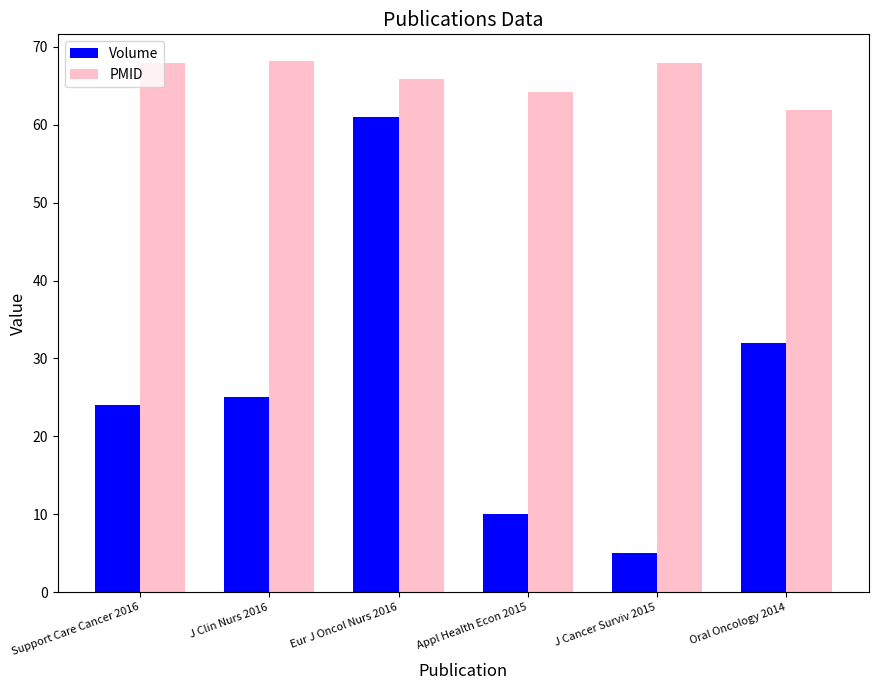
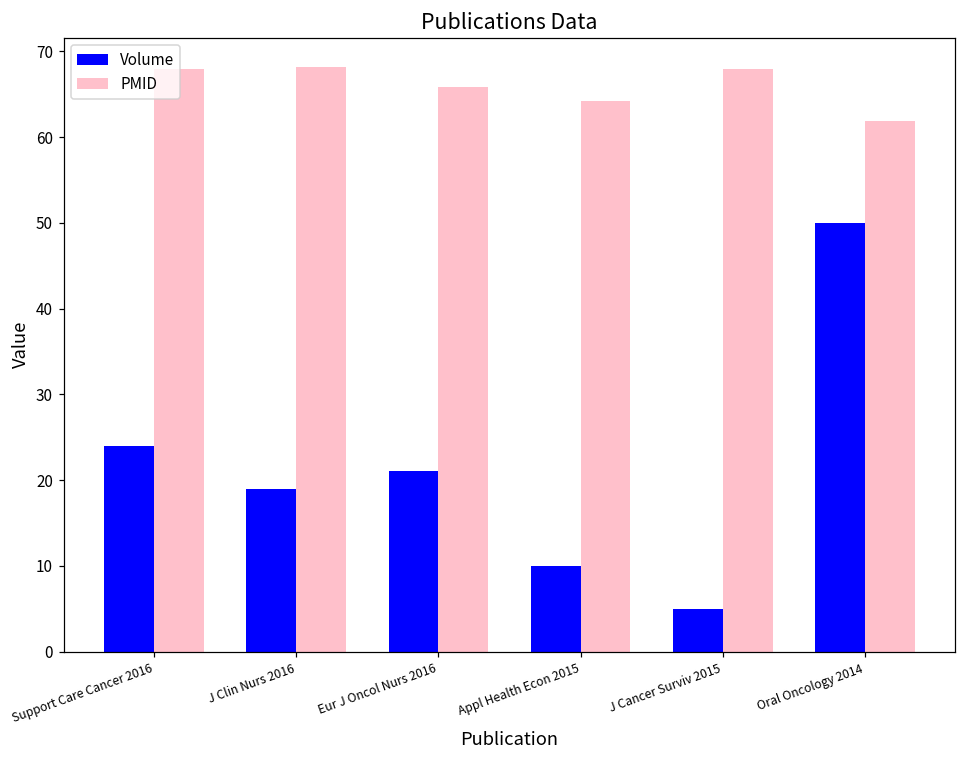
  {
    "Volume": {
      "Support Care Cancer 2016": 24,
-     "J Clin Nurs 2016": 25,
-     "Eur J Oncol Nurs 2016": 61,
+     "J Clin Nurs 2016": 19,
+     "Eur J Oncol Nurs 2016": 21,
      "Appl Health Econ 2015": 10,
      "J Cancer Surviv 2015": 5,
-     "Oral Oncology 2014": 32
+     "Oral Oncology 2014": 50
    },
    "PMID": {
      "J Clin Nurs 2016": 68,
      "Eur J Oncol Nurs 2016": 66,
      "Appl Health Econ 2015": 64,
      "J Cancer Surviv 2015": 68,
      "Oral Oncology 2014": 62
    }
  }
